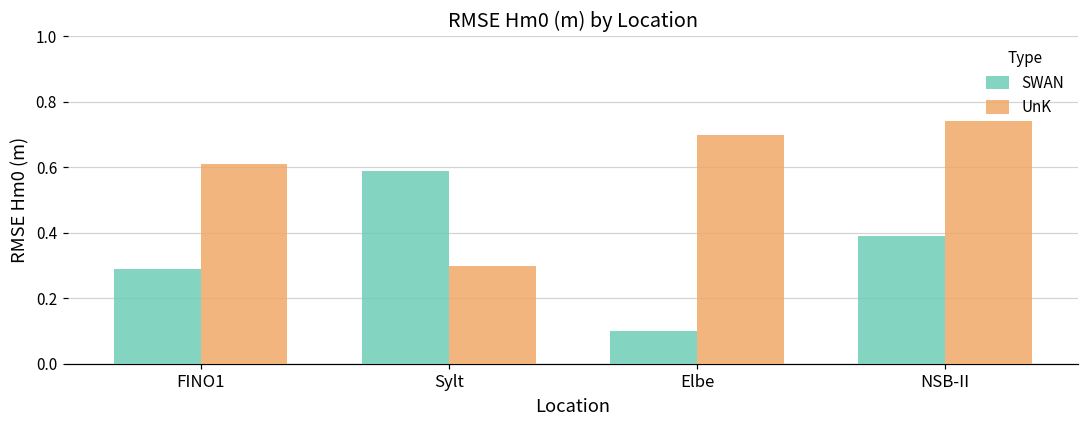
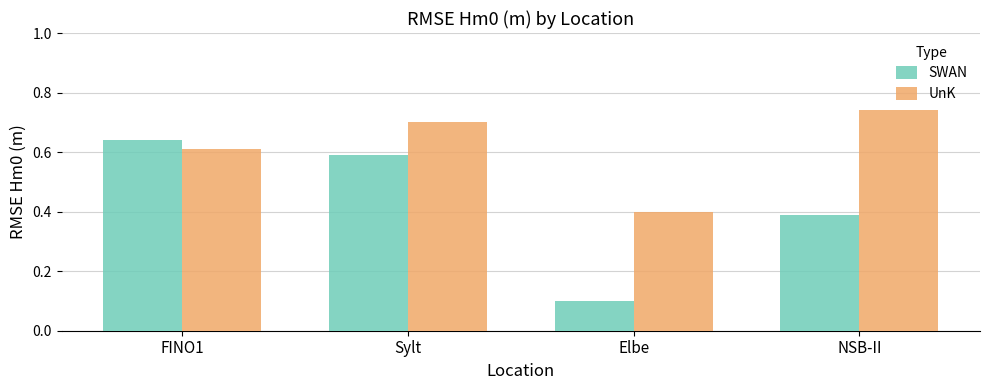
  {
    "SWAN": {
-     "FINO1": 0.29,
+     "FINO1": 0.64,
      "Sylt": 0.59,
      "Elbe": 0.10,
      "NSB-II": 0.39
    },
    "UnK": {
      "FINO1": 0.61,
-     "Sylt": 0.3,
-     "Elbe": 0.7,
+     "Sylt": 0.7,
+     "Elbe": 0.4,
      "NSB-II": 0.74
    }
  }
